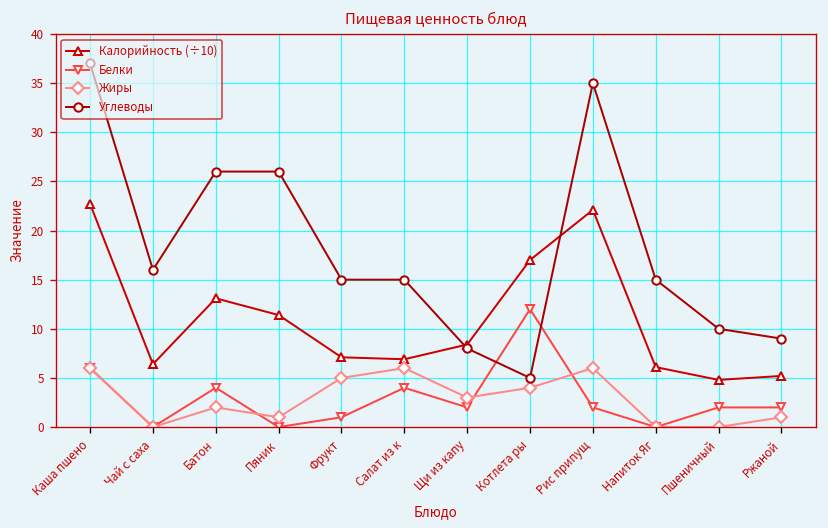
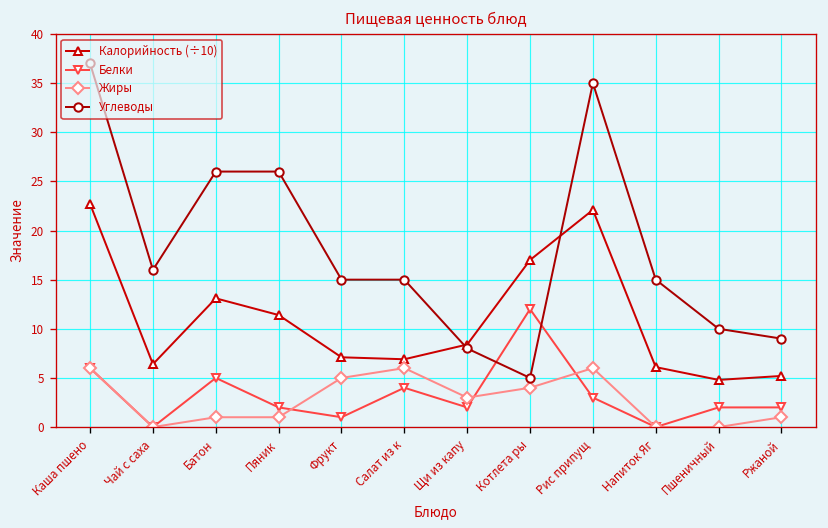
  {
    "Белки": {
-     "Батон": 4,
-     "Пяник": 0,
+     "Батон": 5,
+     "Пяник": 2,
      "Фрукт": 1,
      "Салат из к": 4,
      "Щи из капу": 2,
      "Котлета ры": 12,
-     "Рис припущ": 2,
+     "Рис припущ": 3,
      "Пшеничный": 2,
      "Ржаной": 2
    },
    "Жиры": {
-     "Батон": 2,
+     "Батон": 1,
      "Пяник": 1,
      "Фрукт": 5,
      "Салат из к": 6,
      "Щи из капу": 3,
      "Котлета ры": 4,
      "Рис припущ": 6,
      "Пшеничный": 0,
      "Ржаной": 1
    }
  }
